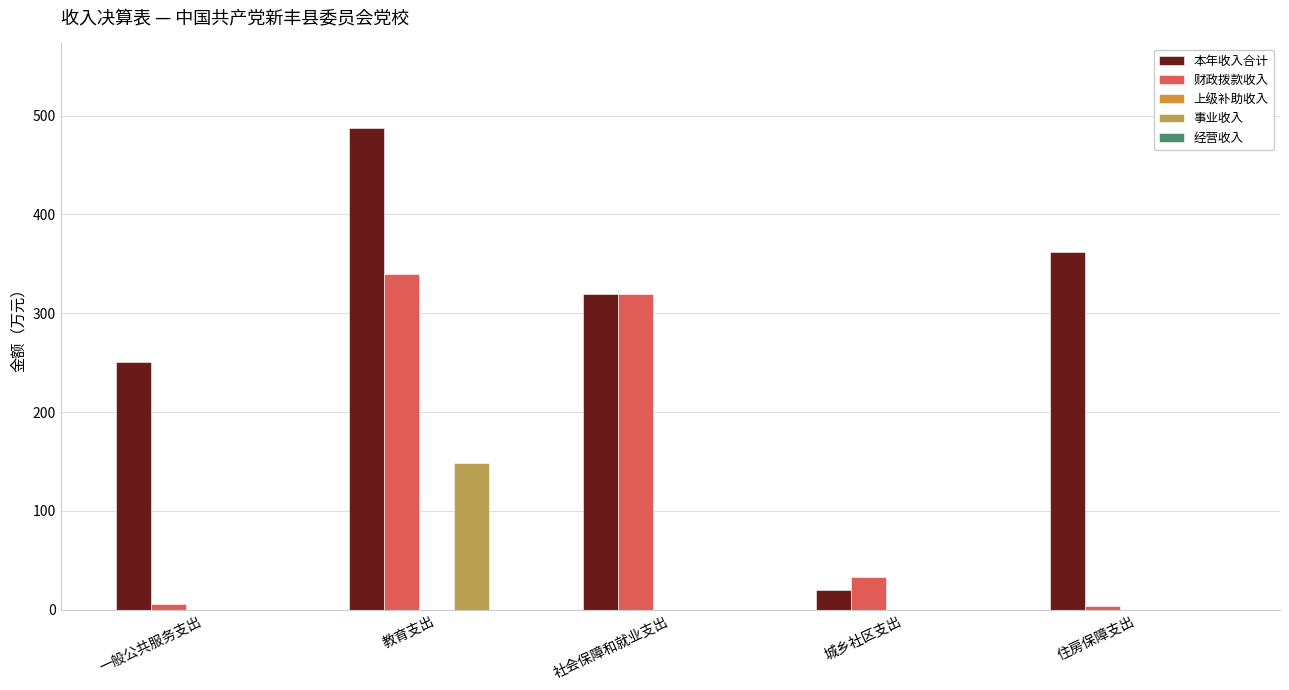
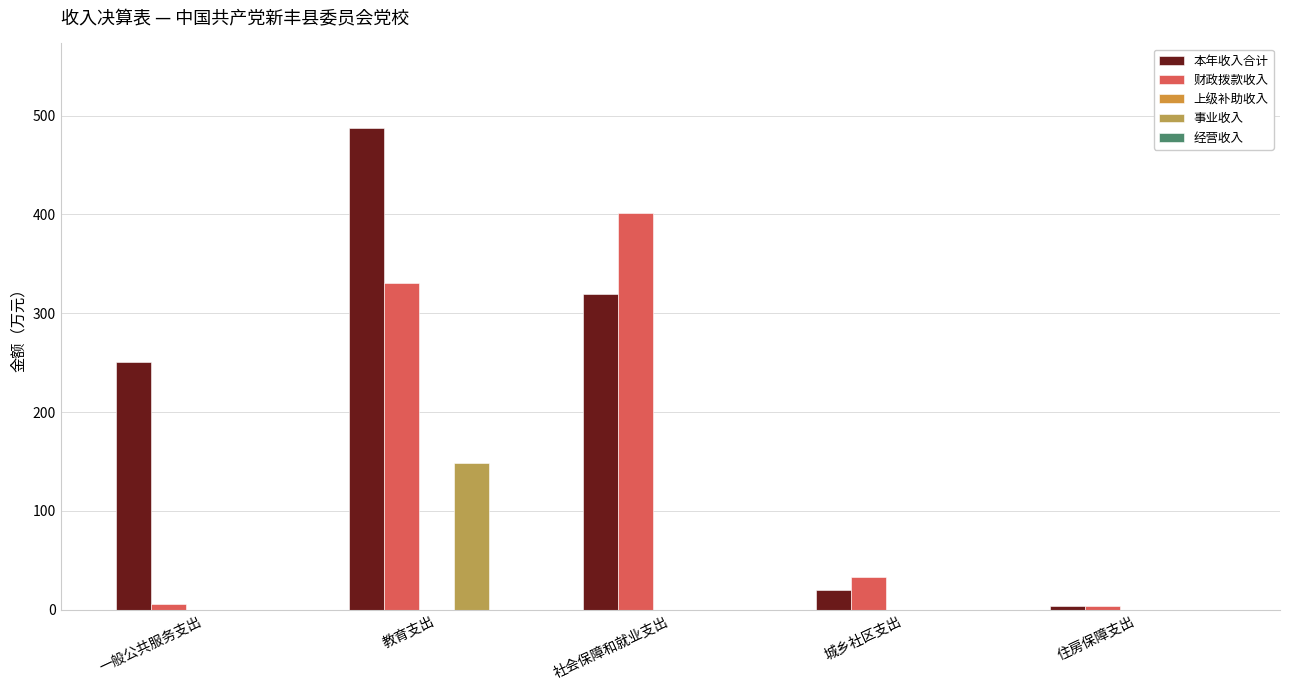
  {
    "本年收入合计": {
      "一般公共服务支出": 250,
      "教育支出": 490,
      "社会保障和就业支出": 320,
      "城乡社区支出": 20,
-     "住房保障支出": 360
+     "住房保障支出": 0
    },
    "财政拨款收入": {
      "一般公共服务支出": 10,
-     "教育支出": 340,
-     "社会保障和就业支出": 320,
+     "教育支出": 330,
+     "社会保障和就业支出": 400,
      "城乡社区支出": 30,
      "住房保障支出": 0
    },
    "经营收入": {
      "一般公共服务支出": 0,
      "教育支出": 0,
      "社会保障和就业支出": 0,
      "城乡社区支出": 0,
      "住房保障支出": 0
    }
  }
